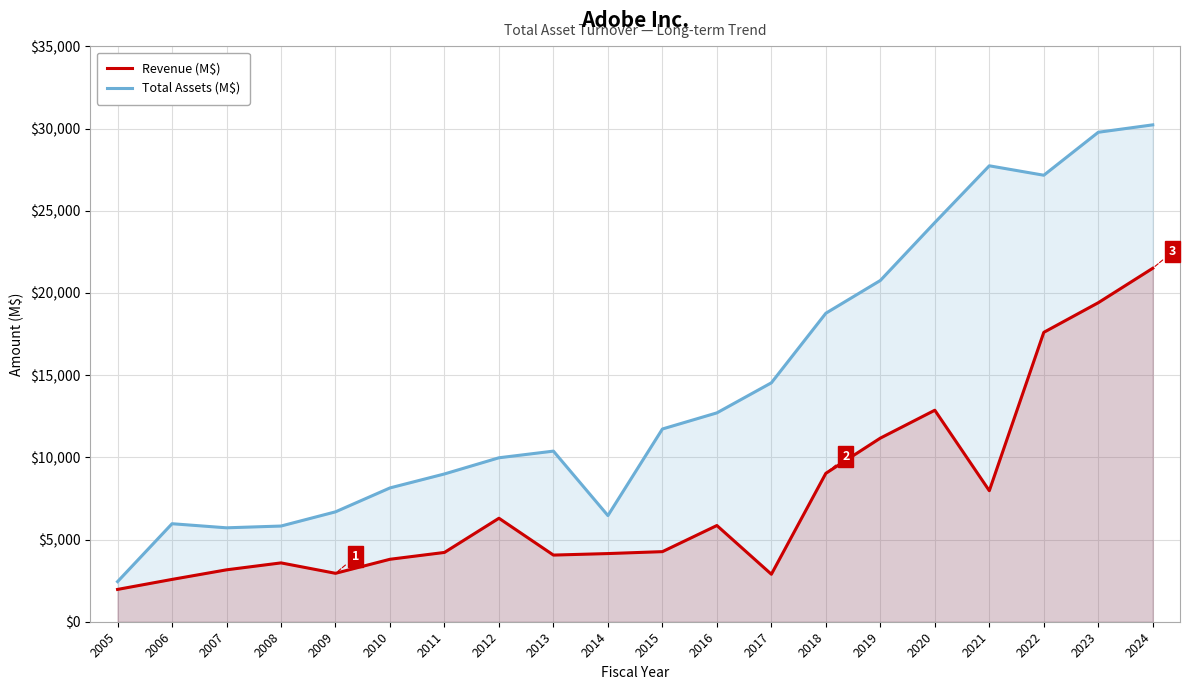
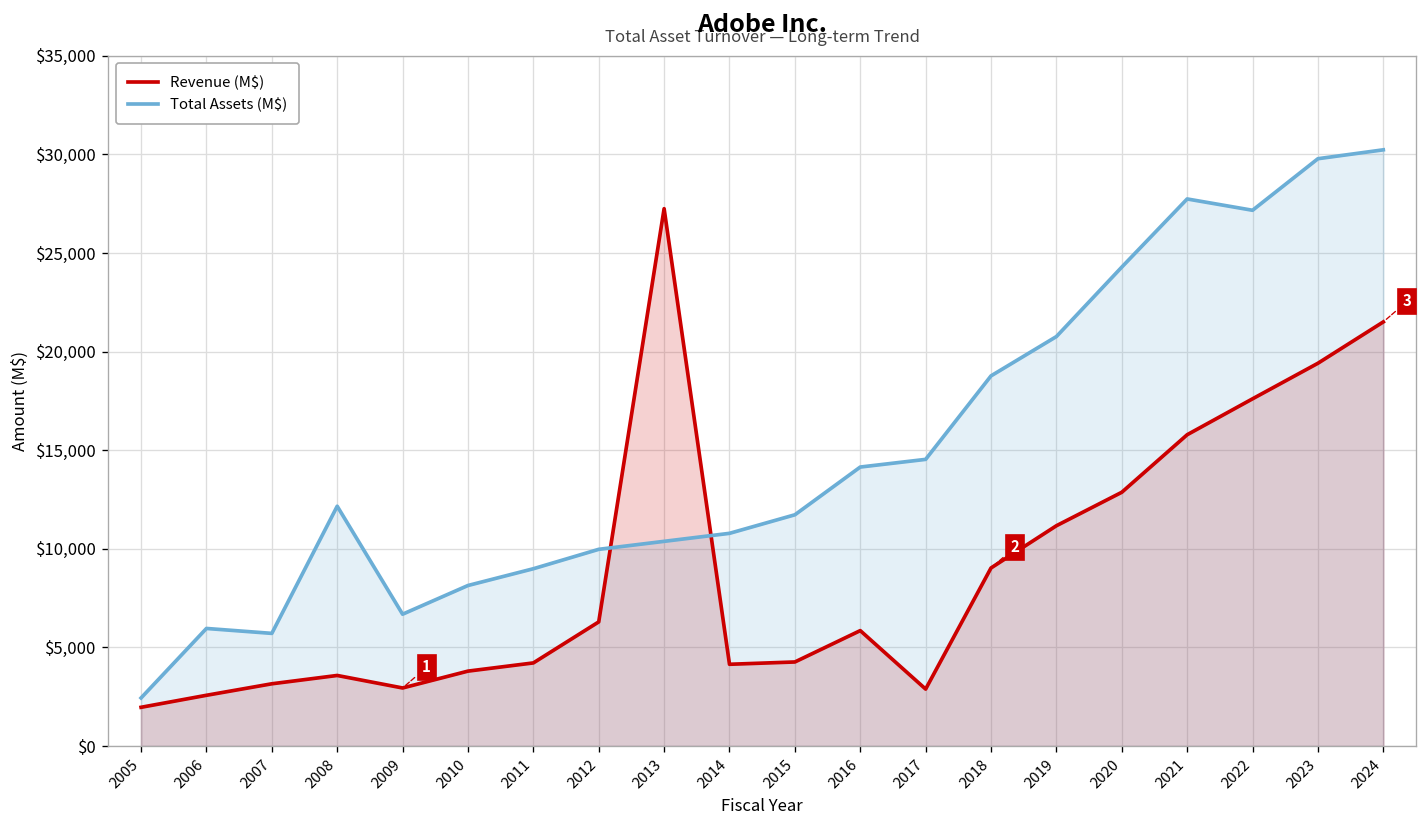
  {
    "Revenue (M$)": {
      "2005": "$2,000",
      "2006": "$2,600",
      "2007": "$3,200",
      "2008": "$3,600",
      "2010": "$3,800",
      "2011": "$4,200",
      "2012": "$6,300",
-     "2013": "$4,100",
+     "2013": "$27,200",
      "2014": "$4,100",
      "2015": "$4,300",
      "2016": "$5,900",
      "2017": "$2,900",
      "2019": "$11,200",
      "2020": "$12,900",
-     "2021": "$8,000",
+     "2021": "$15,800",
      "2022": "$17,600",
      "2023": "$19,400"
    },
    "Total Assets (M$)": {
      "2005": "$2,400",
      "2006": "$6,000",
      "2007": "$5,700",
-     "2008": "$5,800",
+     "2008": "$12,200",
      "2009": "$6,700",
      "2010": "$8,100",
      "2011": "$9,000",
      "2012": "$10,000",
      "2013": "$10,400",
-     "2014": "$6,500",
+     "2014": "$10,800",
      "2015": "$11,700",
-     "2016": "$12,700",
+     "2016": "$14,100",
      "2017": "$14,500",
      "2018": "$18,800",
      "2019": "$20,800",
      "2020": "$24,300",
      "2021": "$27,700",
      "2022": "$27,200",
      "2023": "$29,800",
      "2024": "$30,200"
    }
  }
